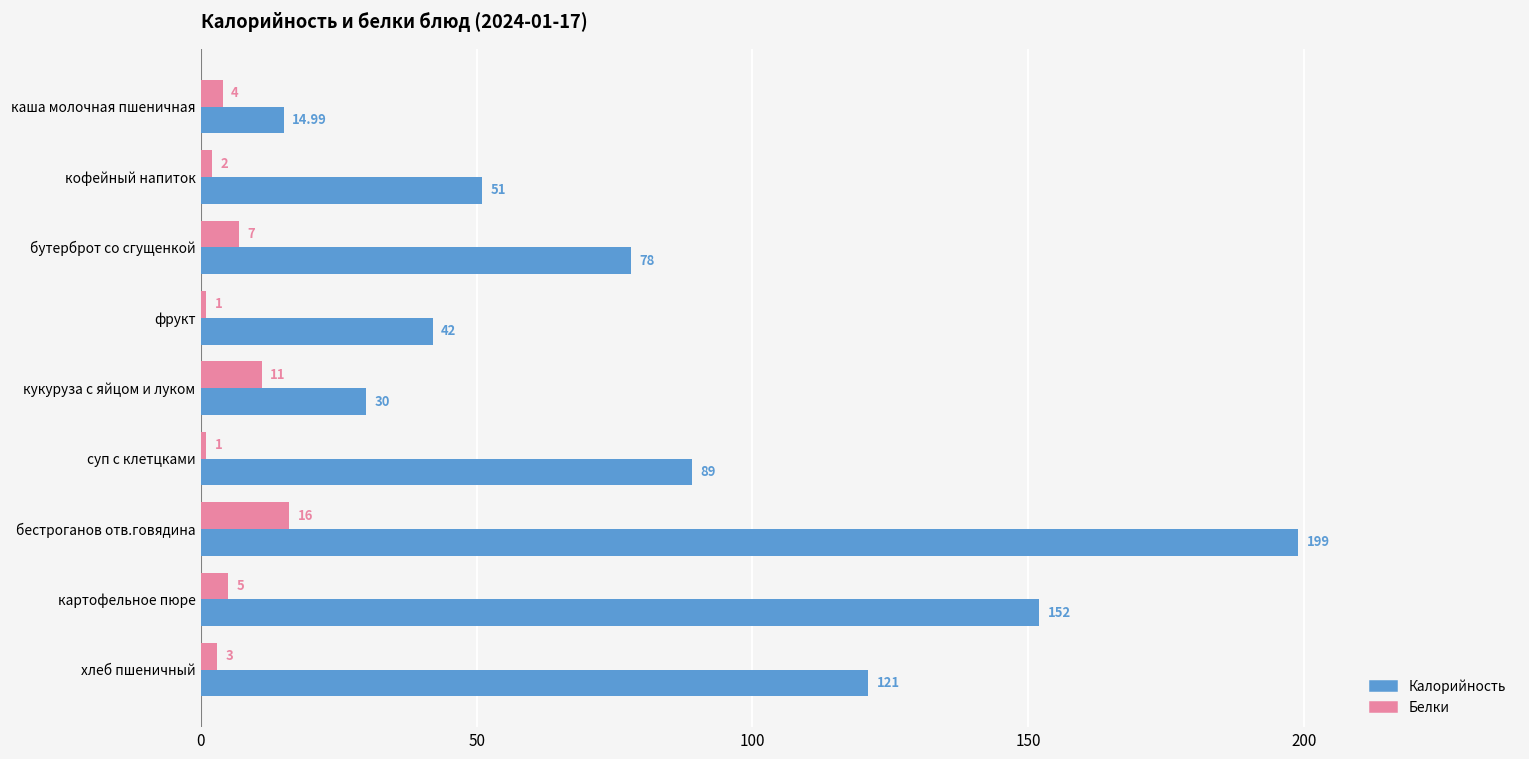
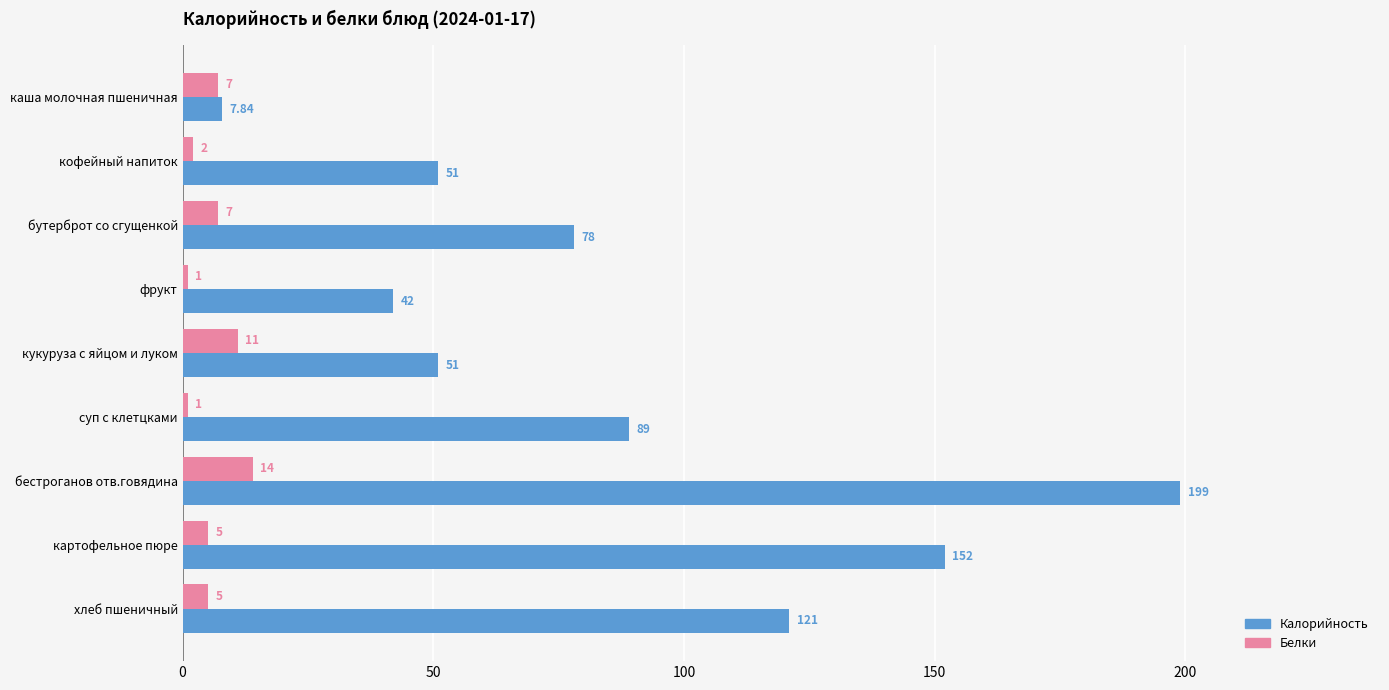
  {
    "Калорийность": {
-     "каша молочная пшеничная": 14.99,
+     "каша молочная пшеничная": 7.84,
      "кофейный напиток": 51,
      "бутерброт со сгущенкой": 78,
      "фрукт": 42,
-     "кукуруза с яйцом и луком": 30,
+     "кукуруза с яйцом и луком": 51,
      "суп с клетцками": 89,
      "бестроганов отв.говядина": 199,
      "картофельное пюре": 152,
      "хлеб пшеничный": 121
    },
    "Белки": {
-     "каша молочная пшеничная": 4,
+     "каша молочная пшеничная": 7,
      "кофейный напиток": 2,
      "бутерброт со сгущенкой": 7,
      "фрукт": 1,
      "кукуруза с яйцом и луком": 11,
      "суп с клетцками": 1,
-     "бестроганов отв.говядина": 16,
+     "бестроганов отв.говядина": 14,
      "картофельное пюре": 5,
-     "хлеб пшеничный": 3
+     "хлеб пшеничный": 5
    }
  }
